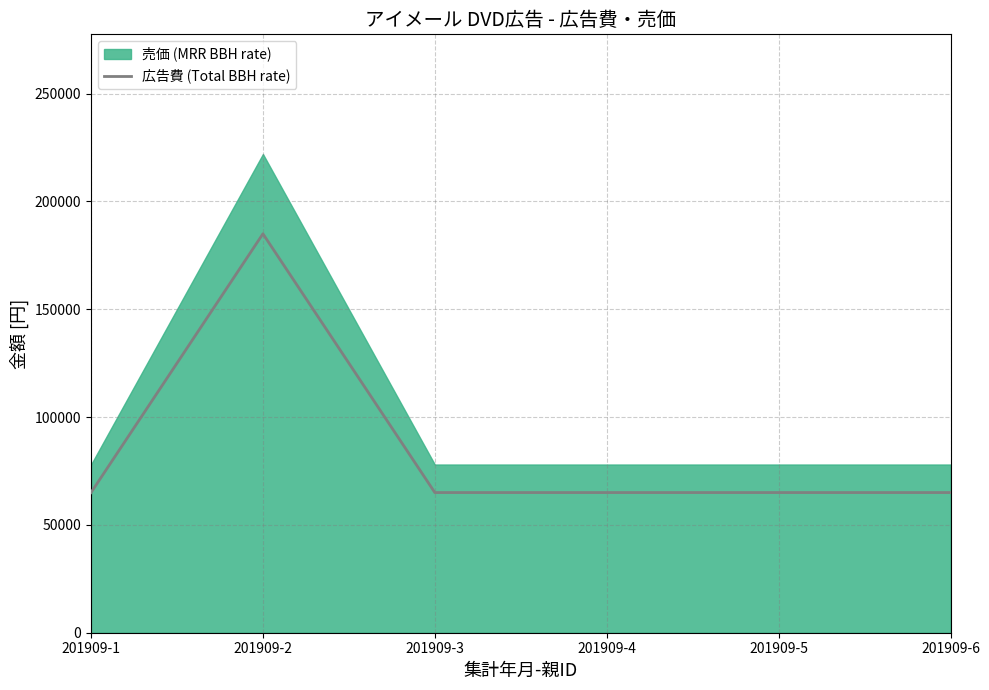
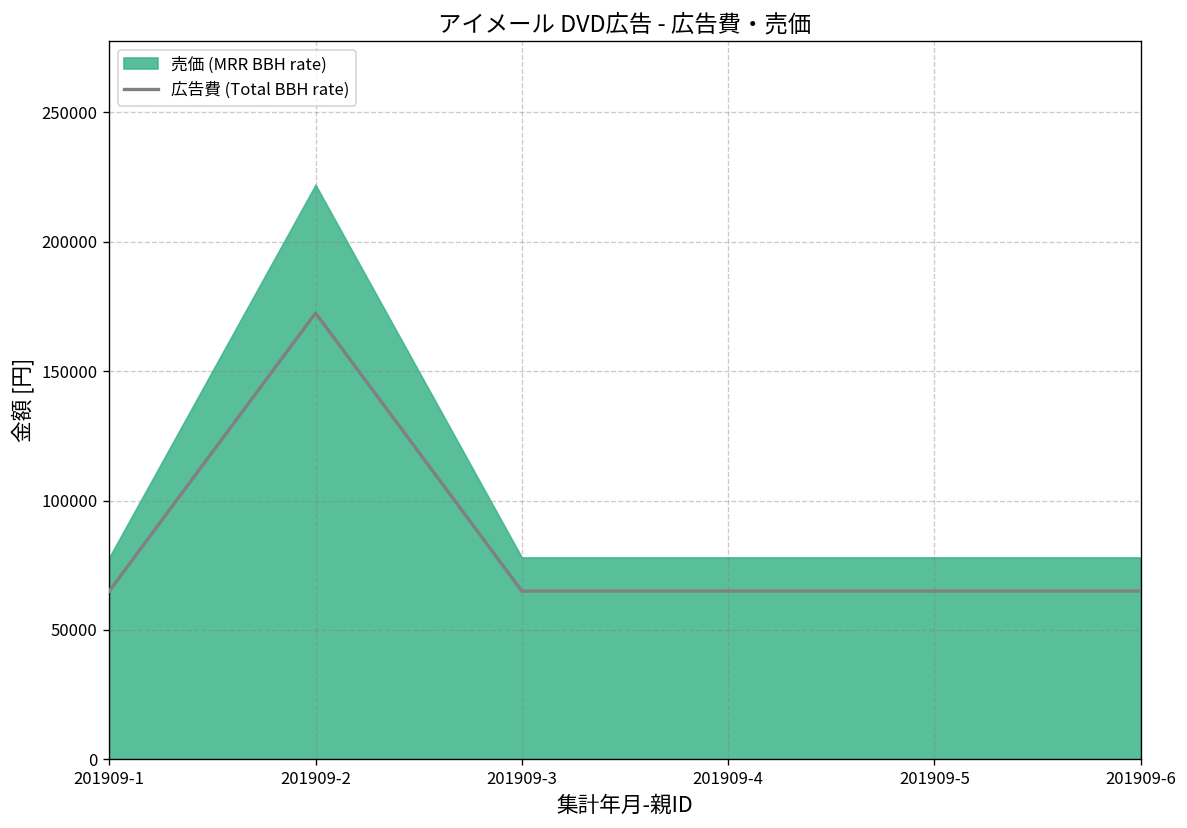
  {
    "広告費 (Total BBH rate)": {
      "201909-1": 65000,
-     "201909-2": 185000,
+     "201909-2": 172000,
      "201909-3": 65000,
      "201909-4": 65000,
      "201909-5": 65000,
      "201909-6": 65000
    },
    "売価 (MRR BBH rate)": {
      "201909-1": 78000,
      "201909-2": 222000,
      "201909-3": 78000,
      "201909-4": 78000,
      "201909-5": 78000,
      "201909-6": 78000
    }
  }
